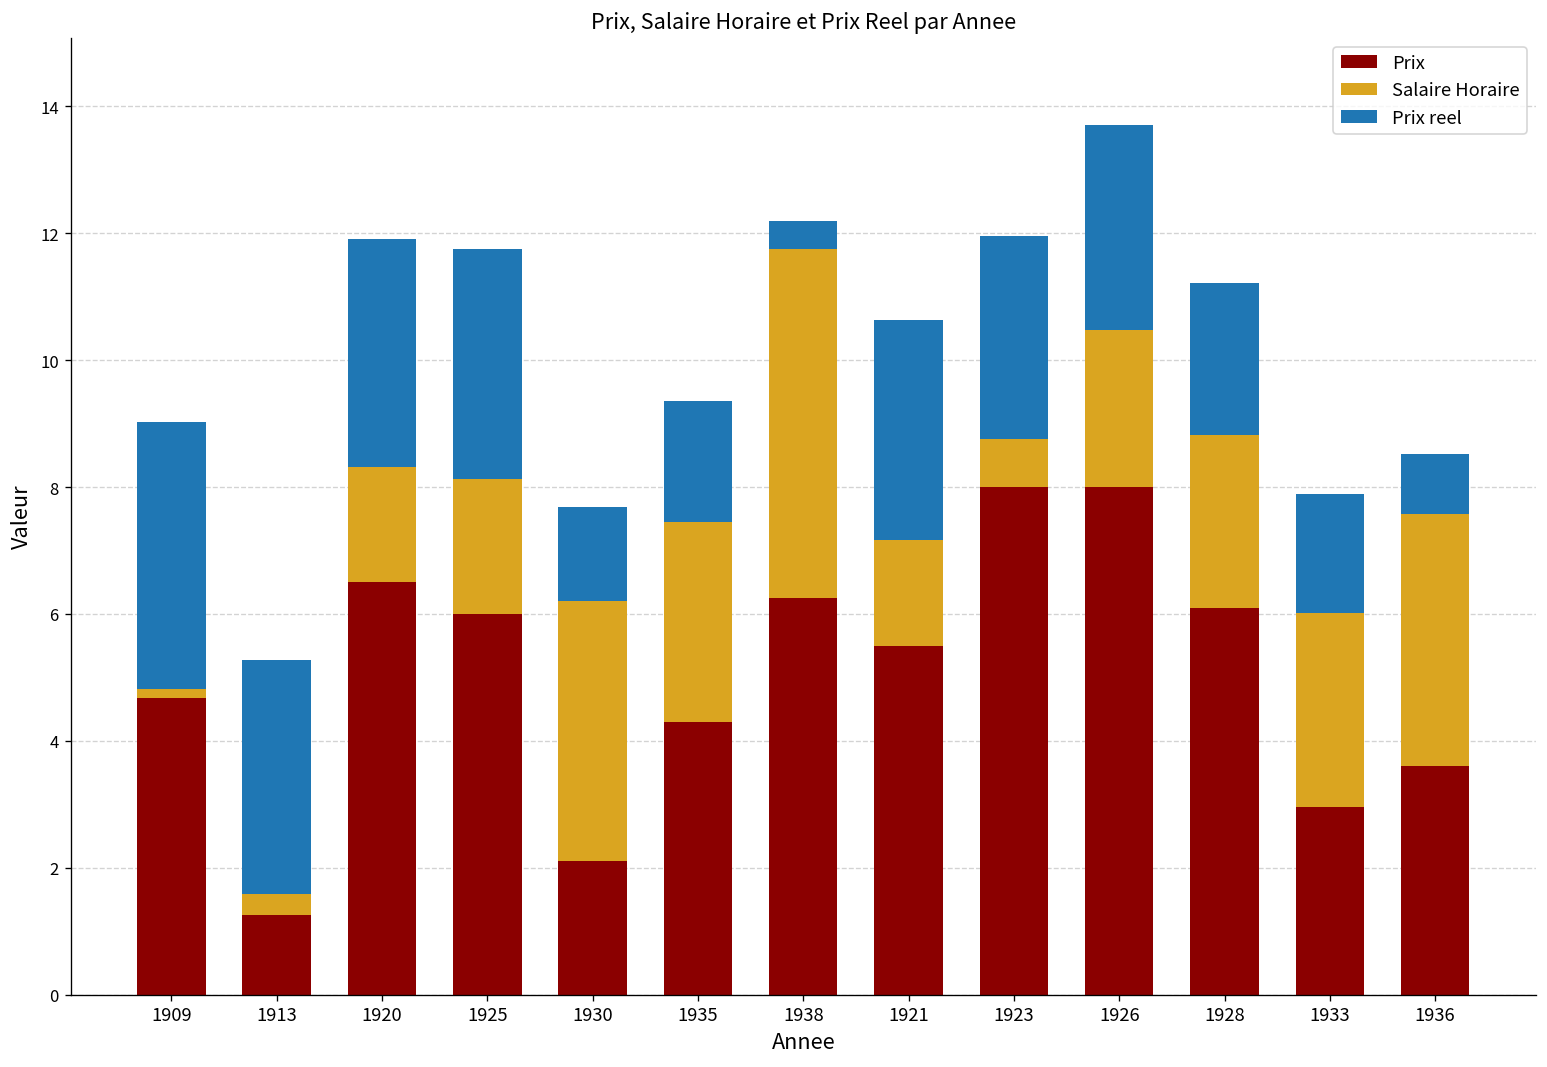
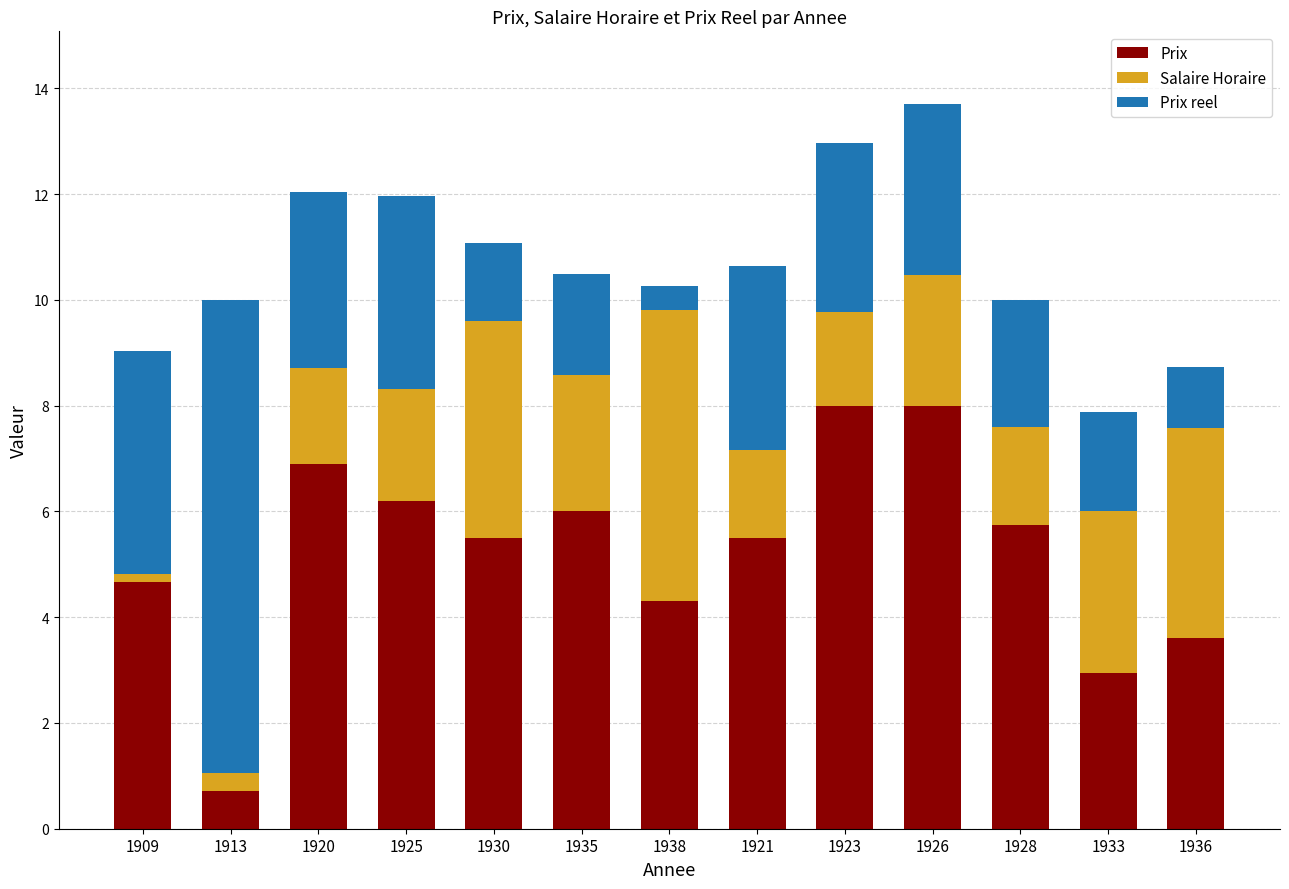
  {
    "Prix": {
      "1909": 4.7,
-     "1913": 1.3,
-     "1920": 6.5,
-     "1925": 6.0,
-     "1930": 2.1,
-     "1935": 4.3,
-     "1938": 6.3,
+     "1913": 0.7,
+     "1920": 6.9,
+     "1925": 6.2,
+     "1930": 5.5,
+     "1935": 6.0,
+     "1938": 4.3,
      "1921": 5.5,
      "1923": 8.0,
      "1926": 8.0,
-     "1928": 6.1,
+     "1928": 5.8,
      "1933": 3.0,
      "1936": 3.6
    },
    "Salaire Horaire": {
      "1909": 0.1,
      "1913": 0.3,
      "1920": 1.8,
      "1925": 2.1,
      "1930": 4.1,
-     "1935": 3.2,
+     "1935": 2.6,
      "1938": 5.5,
      "1921": 1.7,
-     "1923": 0.8,
+     "1923": 1.8,
      "1926": 2.5,
-     "1928": 2.7,
+     "1928": 1.8,
      "1933": 3.1,
      "1936": 4.0
    },
    "Prix reel": {
      "1909": 4.2,
-     "1913": 3.7,
-     "1920": 3.6,
+     "1913": 8.9,
+     "1920": 3.3,
      "1925": 3.6,
      "1930": 1.5,
      "1935": 1.9,
      "1938": 0.4,
      "1921": 3.5,
      "1923": 3.2,
      "1926": 3.2,
      "1928": 2.4,
      "1933": 1.9,
-     "1936": 1.0
+     "1936": 1.2
    }
  }
